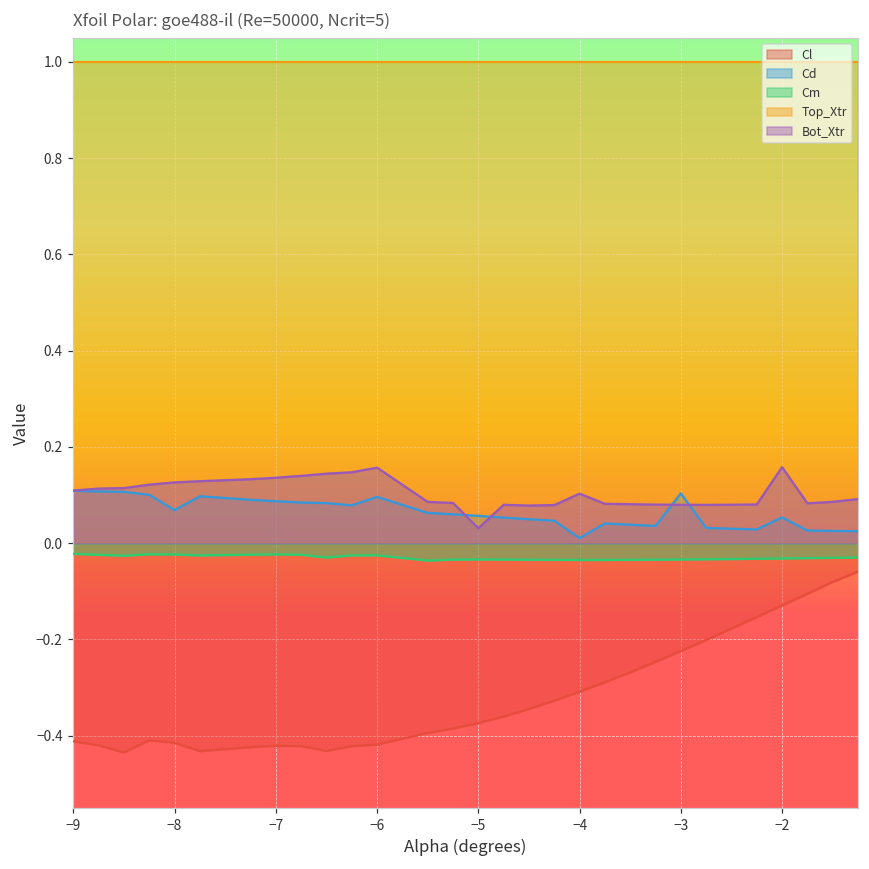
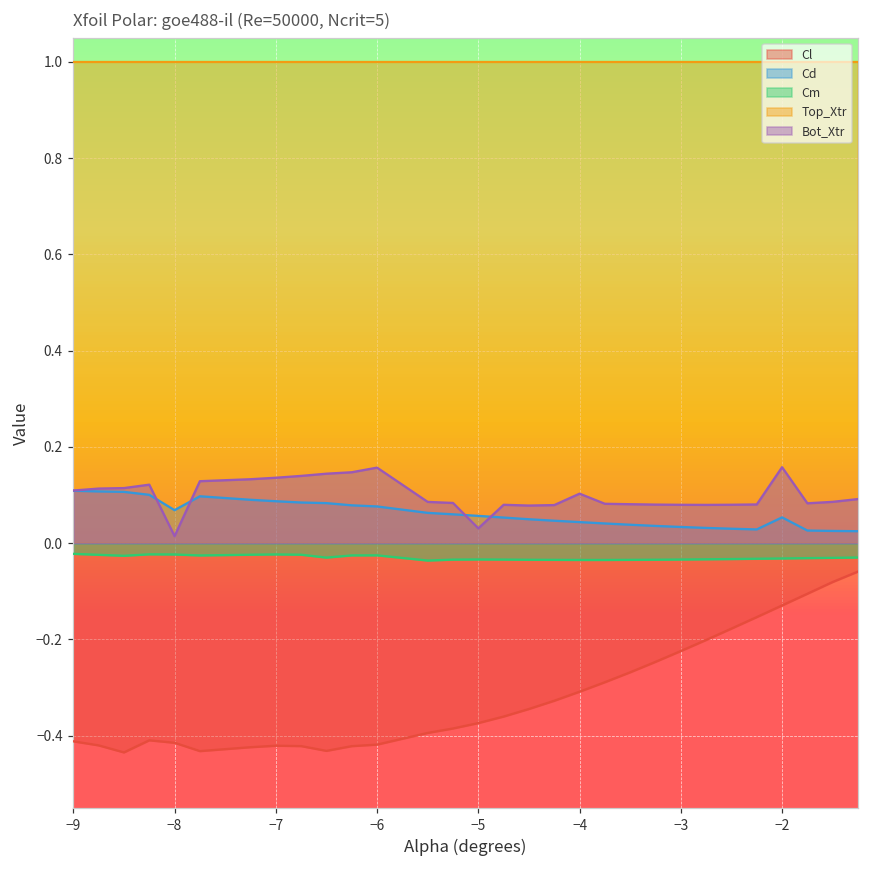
  {
    "Cd": {
      "−8": 0.07,
      "−7": 0.09,
-     "−6": 0.10,
+     "−6": 0.08,
      "−5": 0.06,
-     "−4": 0.01,
-     "−3": 0.10,
+     "−4": 0.04,
+     "−3": 0.03,
      "−2": 0.05
    },
    "Top_Xtr": {
      "−9": 1.00,
      "−8": 1.00,
      "−7": 1.00,
      "−6": 1.00,
      "−5": 1.00,
      "−4": 1.00,
      "−3": 1.00
    },
    "Bot_Xtr": {
-     "−8": 0.13,
+     "−8": 0.01,
      "−7": 0.14,
      "−6": 0.16,
      "−5": 0.03,
      "−4": 0.10,
      "−3": 0.08,
      "−2": 0.16
    }
  }
